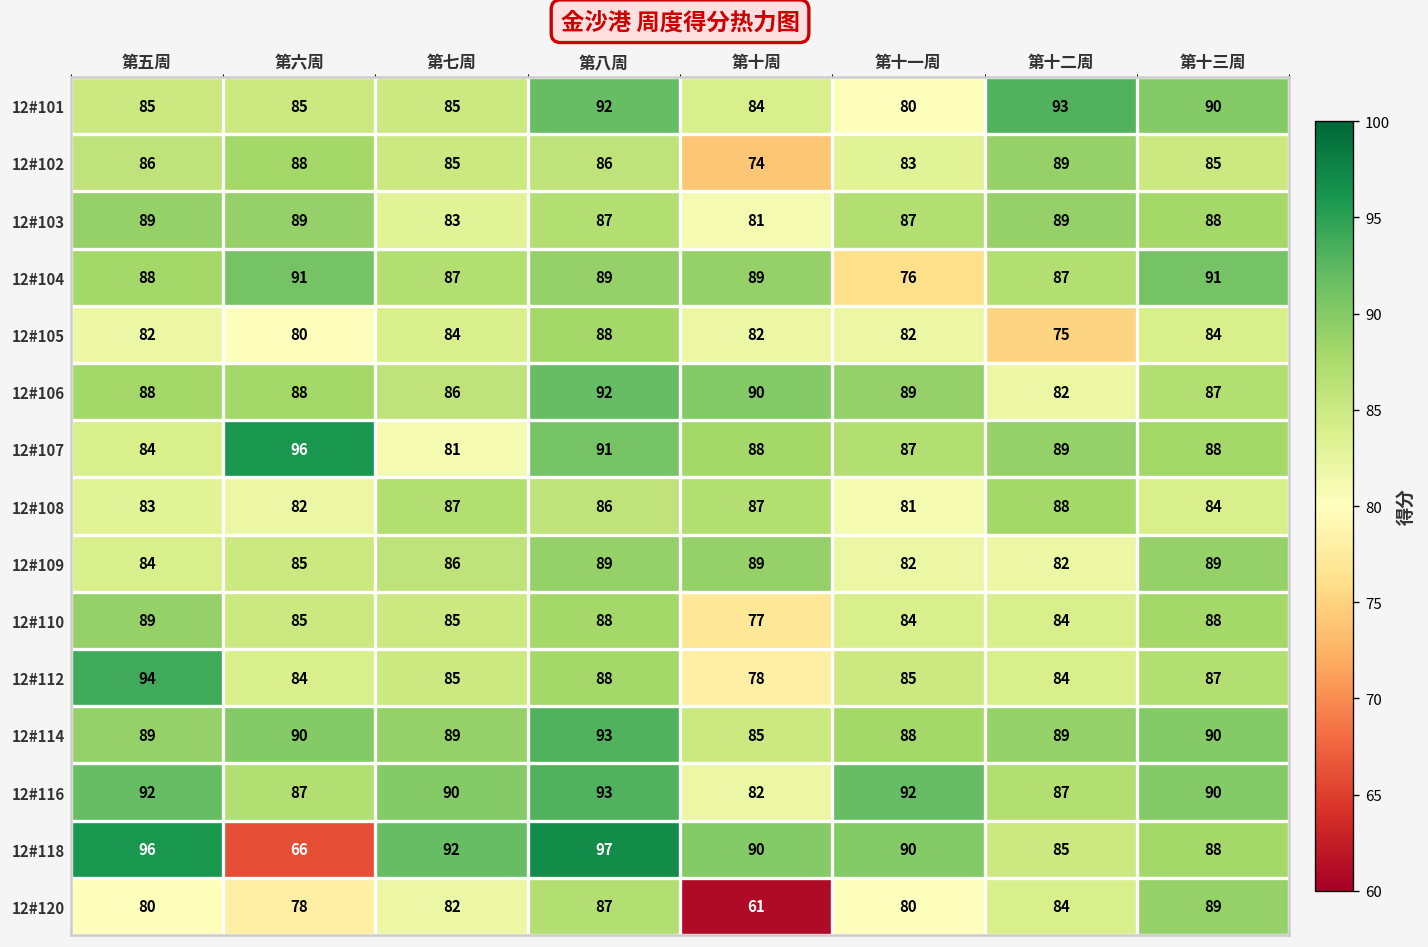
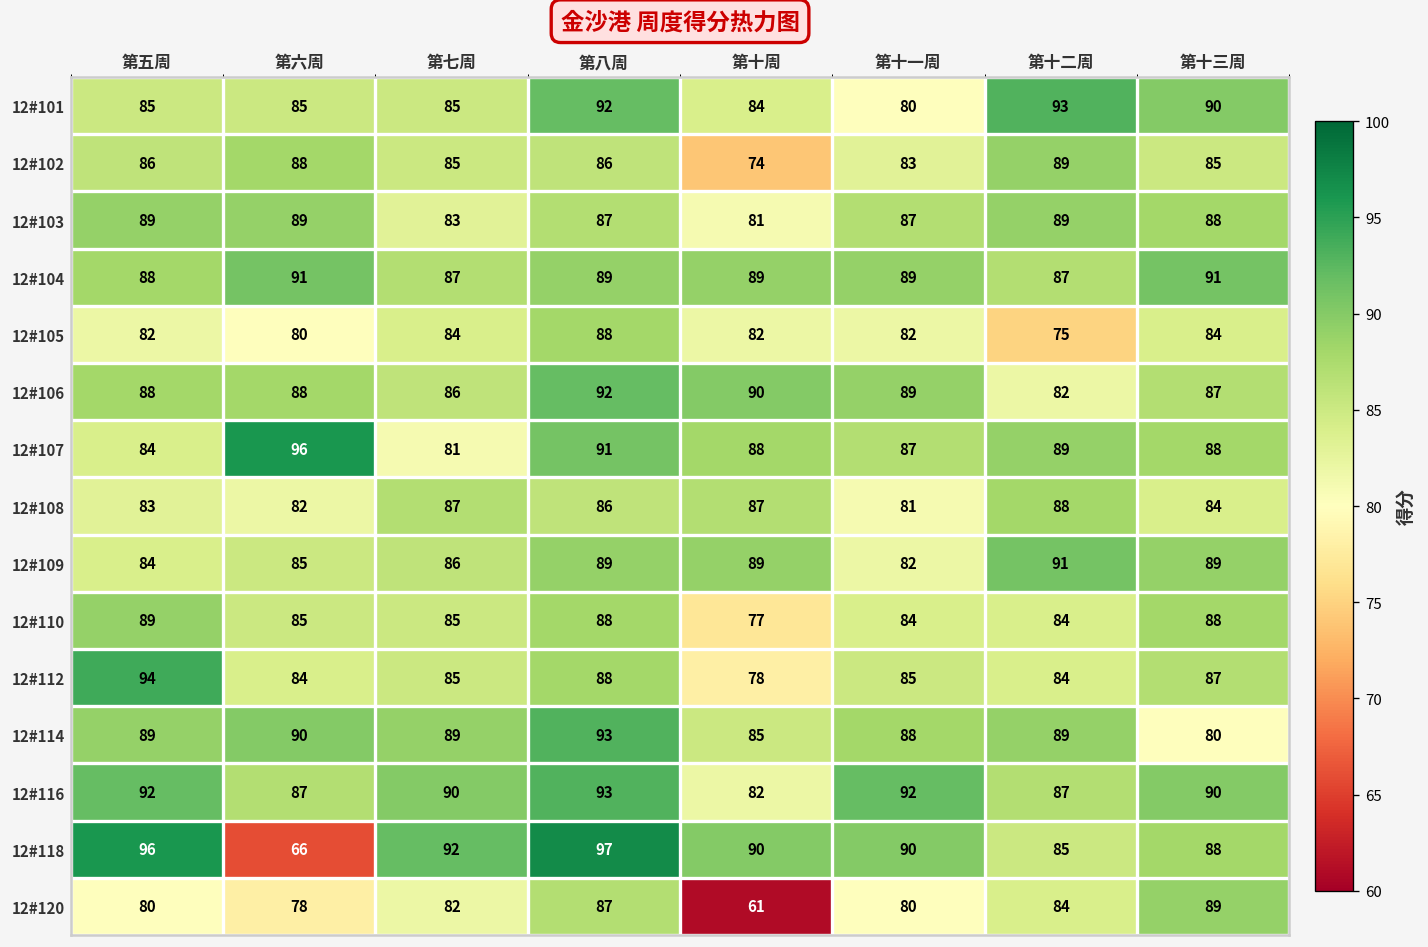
  {
    "12#101": {
      "第五周": 85,
      "第六周": 85,
      "第七周": 85,
      "第八周": 92,
      "第十周": 84,
      "第十一周": 80,
      "第十二周": 93,
      "第十三周": 90
    },
    "12#102": {
      "第五周": 86,
      "第六周": 88,
      "第七周": 85,
      "第八周": 86,
      "第十周": 74,
      "第十一周": 83,
      "第十二周": 89,
      "第十三周": 85
    },
    "12#103": {
      "第五周": 89,
      "第六周": 89,
      "第七周": 83,
      "第八周": 87,
      "第十周": 81,
      "第十一周": 87,
      "第十二周": 89,
      "第十三周": 88
    },
    "12#104": {
      "第五周": 88,
      "第六周": 91,
      "第七周": 87,
      "第八周": 89,
      "第十周": 89,
-     "第十一周": 76,
+     "第十一周": 89,
      "第十二周": 87,
      "第十三周": 91
    },
    "12#105": {
      "第五周": 82,
      "第六周": 80,
      "第七周": 84,
      "第八周": 88,
      "第十周": 82,
      "第十一周": 82,
      "第十二周": 75,
      "第十三周": 84
    },
    "12#106": {
      "第五周": 88,
      "第六周": 88,
      "第七周": 86,
      "第八周": 92,
      "第十周": 90,
      "第十一周": 89,
      "第十二周": 82,
      "第十三周": 87
    },
    "12#107": {
      "第五周": 84,
      "第六周": 96,
      "第七周": 81,
      "第八周": 91,
      "第十周": 88,
      "第十一周": 87,
      "第十二周": 89,
      "第十三周": 88
    },
    "12#108": {
      "第五周": 83,
      "第六周": 82,
      "第七周": 87,
      "第八周": 86,
      "第十周": 87,
      "第十一周": 81,
      "第十二周": 88,
      "第十三周": 84
    },
    "12#109": {
      "第五周": 84,
      "第六周": 85,
      "第七周": 86,
      "第八周": 89,
      "第十周": 89,
      "第十一周": 82,
-     "第十二周": 82,
+     "第十二周": 91,
      "第十三周": 89
    },
    "12#110": {
      "第五周": 89,
      "第六周": 85,
      "第七周": 85,
      "第八周": 88,
      "第十周": 77,
      "第十一周": 84,
      "第十二周": 84,
      "第十三周": 88
    },
    "12#112": {
      "第五周": 94,
      "第六周": 84,
      "第七周": 85,
      "第八周": 88,
      "第十周": 78,
      "第十一周": 85,
      "第十二周": 84,
      "第十三周": 87
    },
    "12#114": {
      "第五周": 89,
      "第六周": 90,
      "第七周": 89,
      "第八周": 93,
      "第十周": 85,
      "第十一周": 88,
      "第十二周": 89,
-     "第十三周": 90
+     "第十三周": 80
    },
    "12#116": {
      "第五周": 92,
      "第六周": 87,
      "第七周": 90,
      "第八周": 93,
      "第十周": 82,
      "第十一周": 92,
      "第十二周": 87,
      "第十三周": 90
    },
    "12#118": {
      "第五周": 96,
      "第六周": 66,
      "第七周": 92,
      "第八周": 97,
      "第十周": 90,
      "第十一周": 90,
      "第十二周": 85,
      "第十三周": 88
    },
    "12#120": {
      "第五周": 80,
      "第六周": 78,
      "第七周": 82,
      "第八周": 87,
      "第十周": 61,
      "第十一周": 80,
      "第十二周": 84,
      "第十三周": 89
    }
  }
